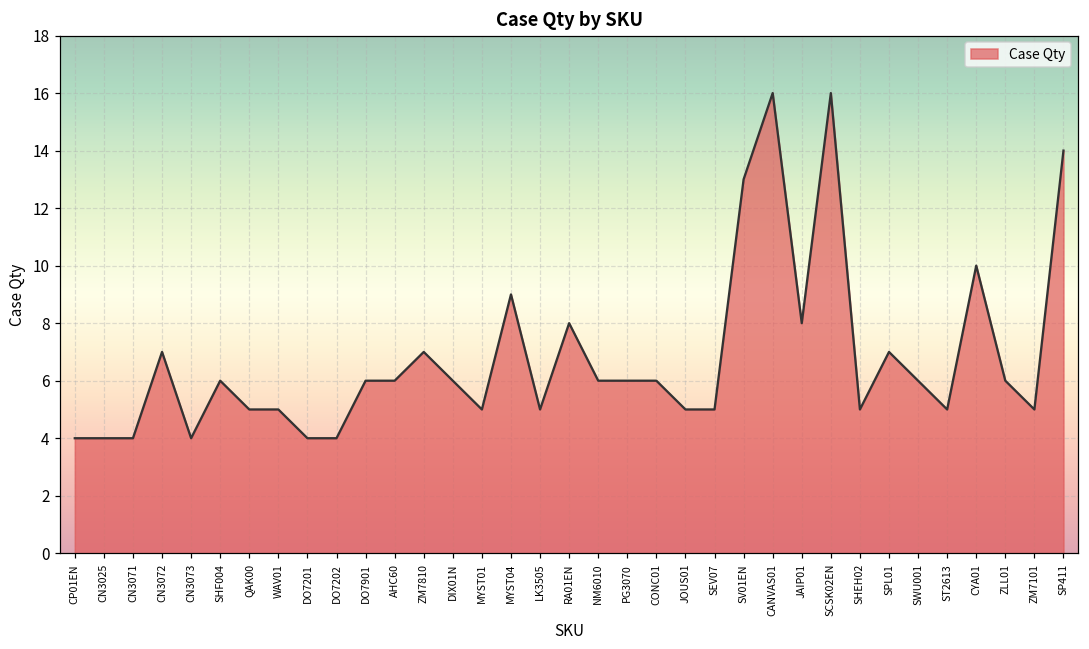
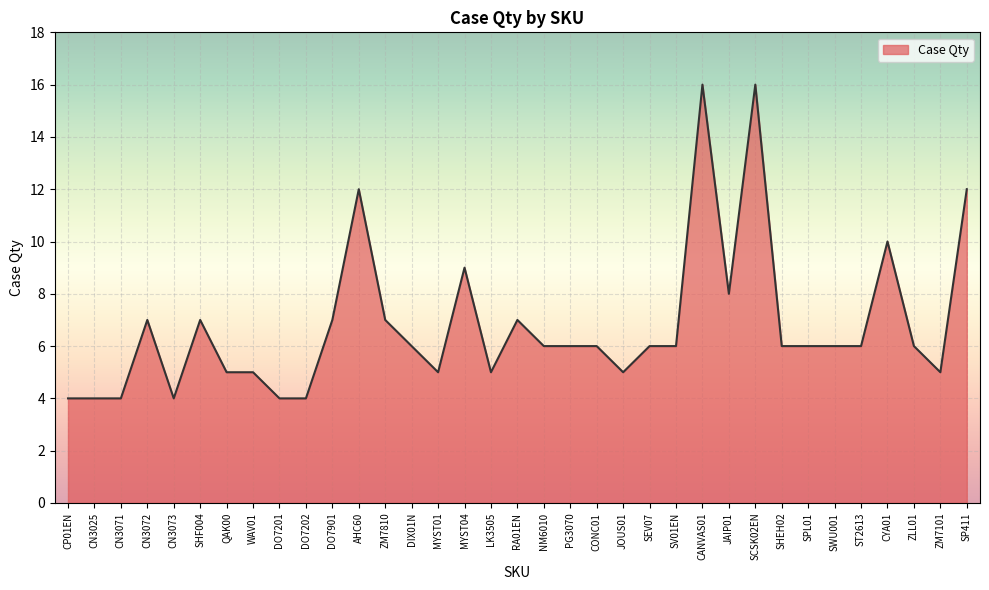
  {
    "CP01EN": 4,
    "CN3025": 4,
    "CN3071": 4,
    "CN3072": 7,
    "CN3073": 4,
-   "SHF004": 6,
+   "SHF004": 7,
    "QAK00": 5,
    "WAV01": 5,
    "DO7201": 4,
    "DO7202": 4,
-   "DO7901": 6,
-   "AHC60": 6,
+   "DO7901": 7,
+   "AHC60": 12,
    "ZM7810": 7,
    "DIX01N": 6,
    "MYST01": 5,
    "MYST04": 9,
    "LK3505": 5,
-   "RA01EN": 8,
+   "RA01EN": 7,
    "NM6010": 6,
    "PG3070": 6,
    "CONC01": 6,
    "JOUS01": 5,
-   "SEV07": 5,
-   "SV01EN": 13,
+   "SEV07": 6,
+   "SV01EN": 6,
    "CANVAS01": 16,
    "JAIP01": 8,
    "SCSK02EN": 16,
-   "SHEH02": 5,
-   "SPL01": 7,
+   "SHEH02": 6,
+   "SPL01": 6,
    "SWU001": 6,
-   "ST2613": 5,
+   "ST2613": 6,
    "CYA01": 10,
    "ZLL01": 6,
    "ZM7101": 5,
-   "SP411": 14
+   "SP411": 12
  }
